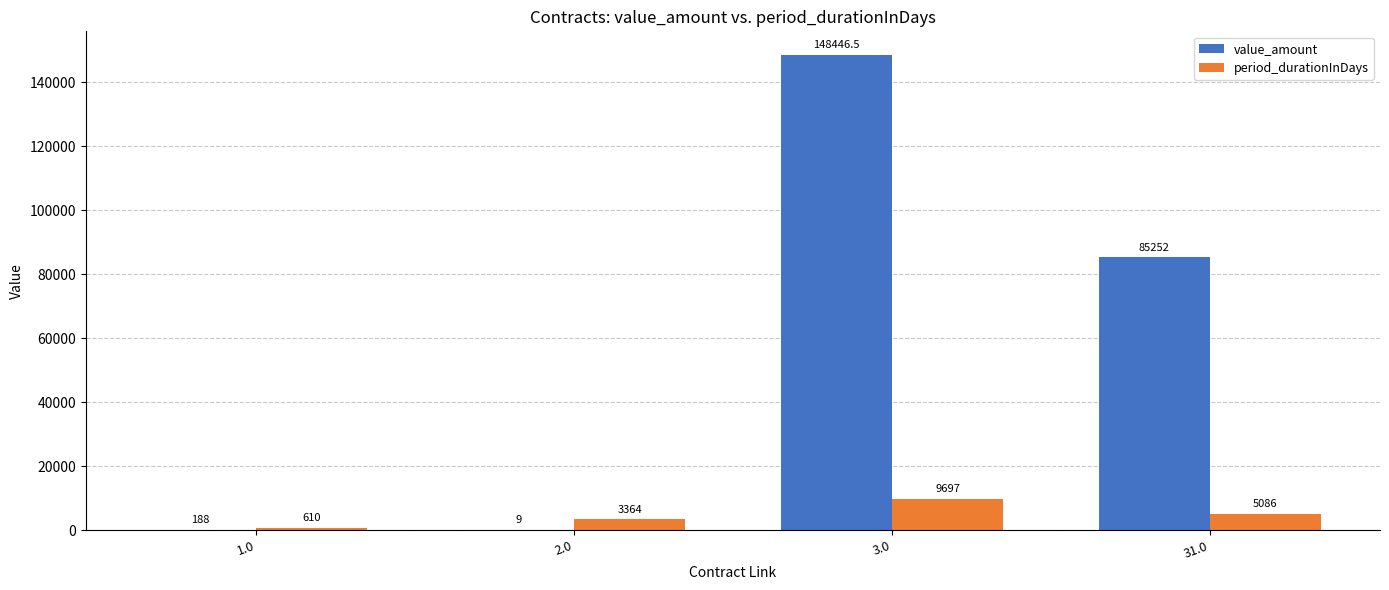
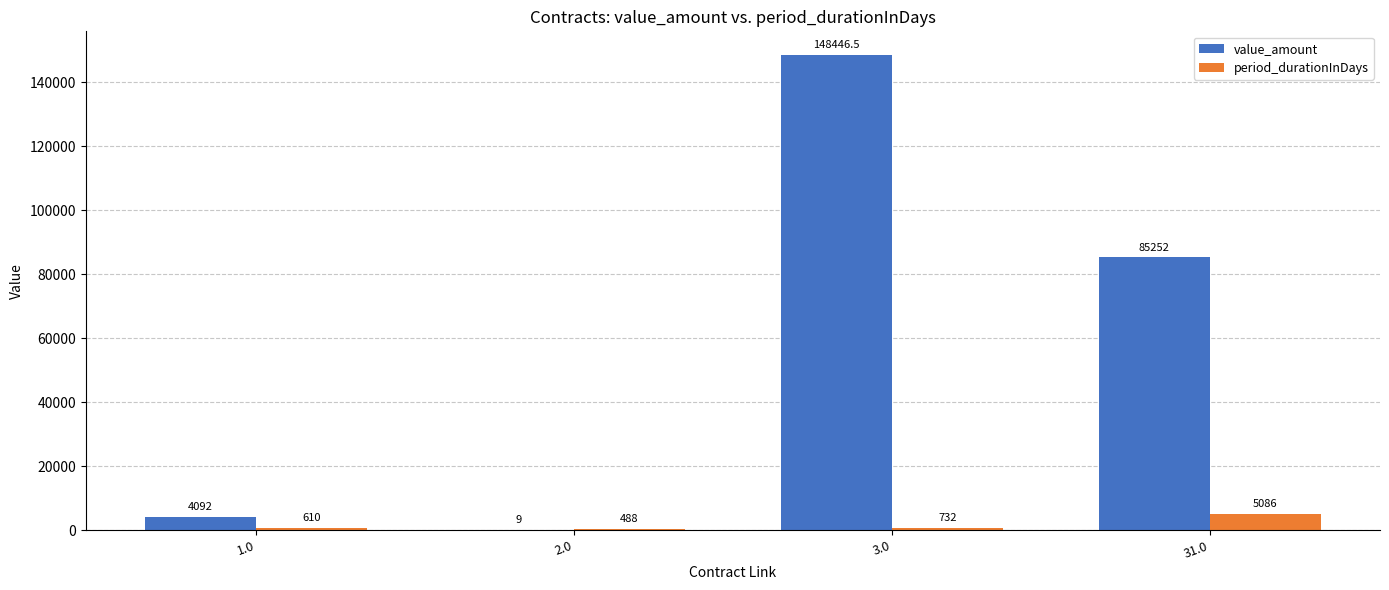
  {
    "value_amount": {
-     "1.0": 188,
+     "1.0": 4092,
      "2.0": 9,
      "3.0": 148446.5,
      "31.0": 85252
    },
    "period_durationInDays": {
      "1.0": 610,
-     "2.0": 3364,
-     "3.0": 9697,
+     "2.0": 488,
+     "3.0": 732,
      "31.0": 5086
    }
  }
